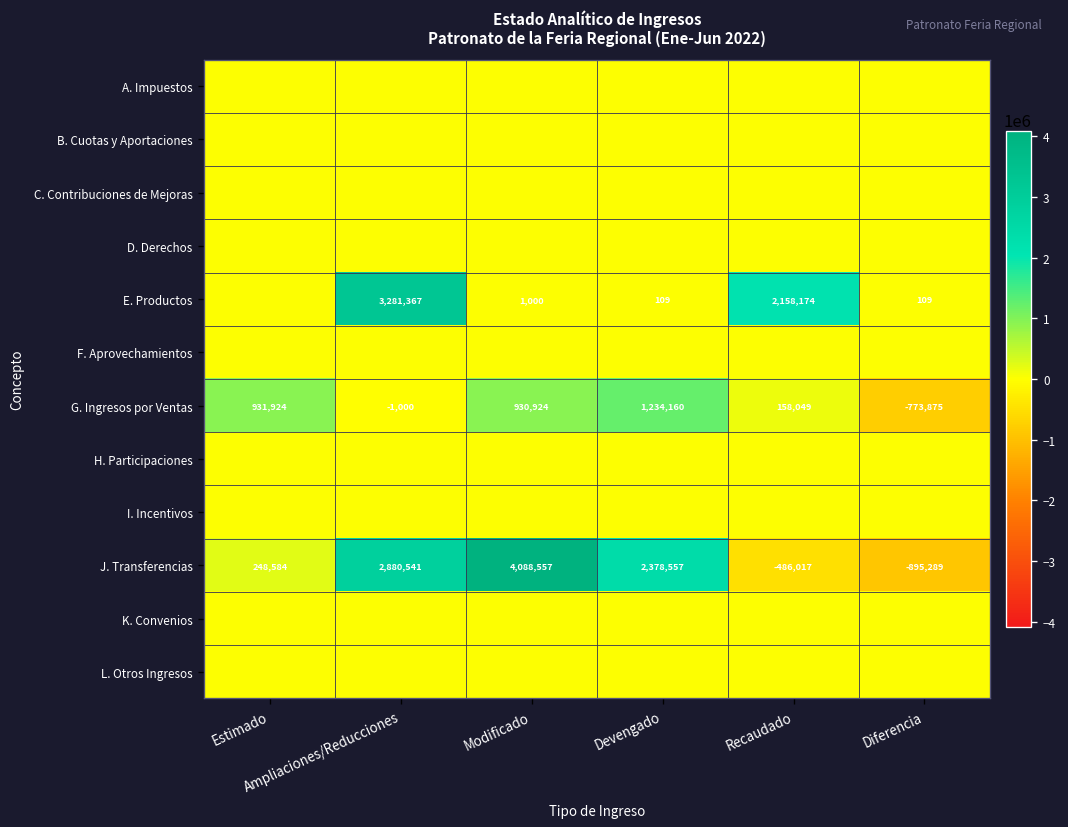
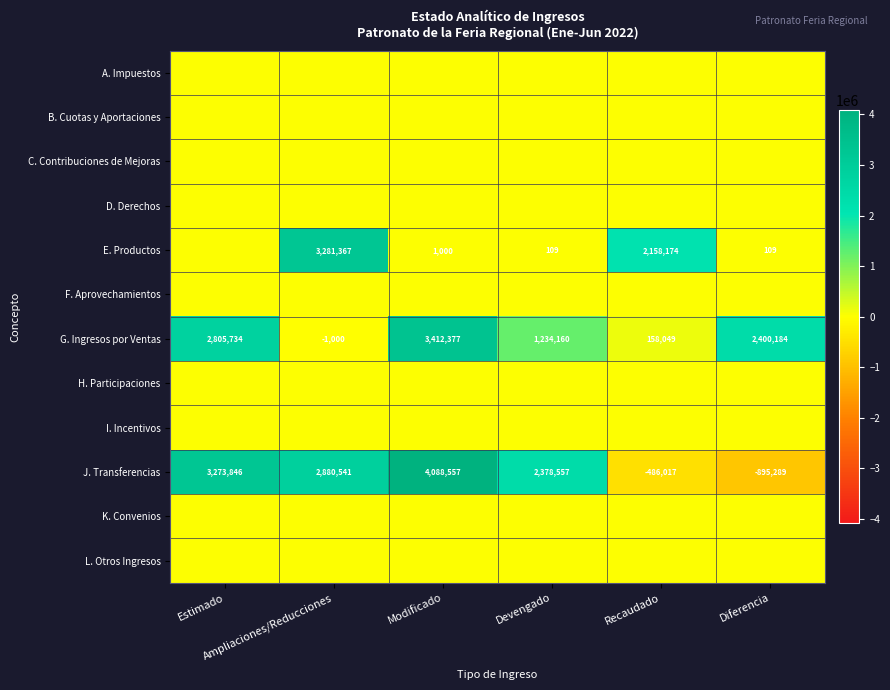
  {
    "E. Productos": {
      "Ampliaciones/Reducciones": "3,281,367",
      "Modificado": "1,000",
      "Devengado": "109",
      "Recaudado": "2,158,174",
      "Diferencia": "109"
    },
    "G. Ingresos por Ventas": {
-     "Estimado": "931,924",
+     "Estimado": "2,805,734",
      "Ampliaciones/Reducciones": "-1,000",
-     "Modificado": "930,924",
+     "Modificado": "3,412,377",
      "Devengado": "1,234,160",
      "Recaudado": "158,049",
-     "Diferencia": "-773,875"
+     "Diferencia": "2,400,184"
    },
    "J. Transferencias": {
-     "Estimado": "248,584",
+     "Estimado": "3,273,846",
      "Ampliaciones/Reducciones": "2,880,541",
      "Modificado": "4,088,557",
      "Devengado": "2,378,557",
      "Recaudado": "-486,017",
      "Diferencia": "-895,289"
    }
  }
